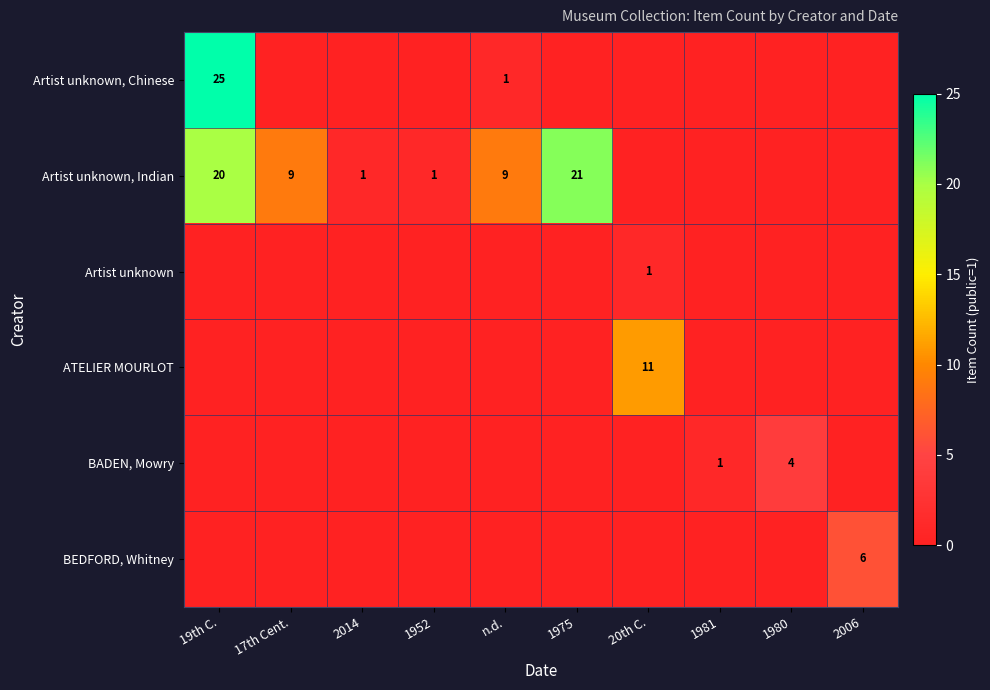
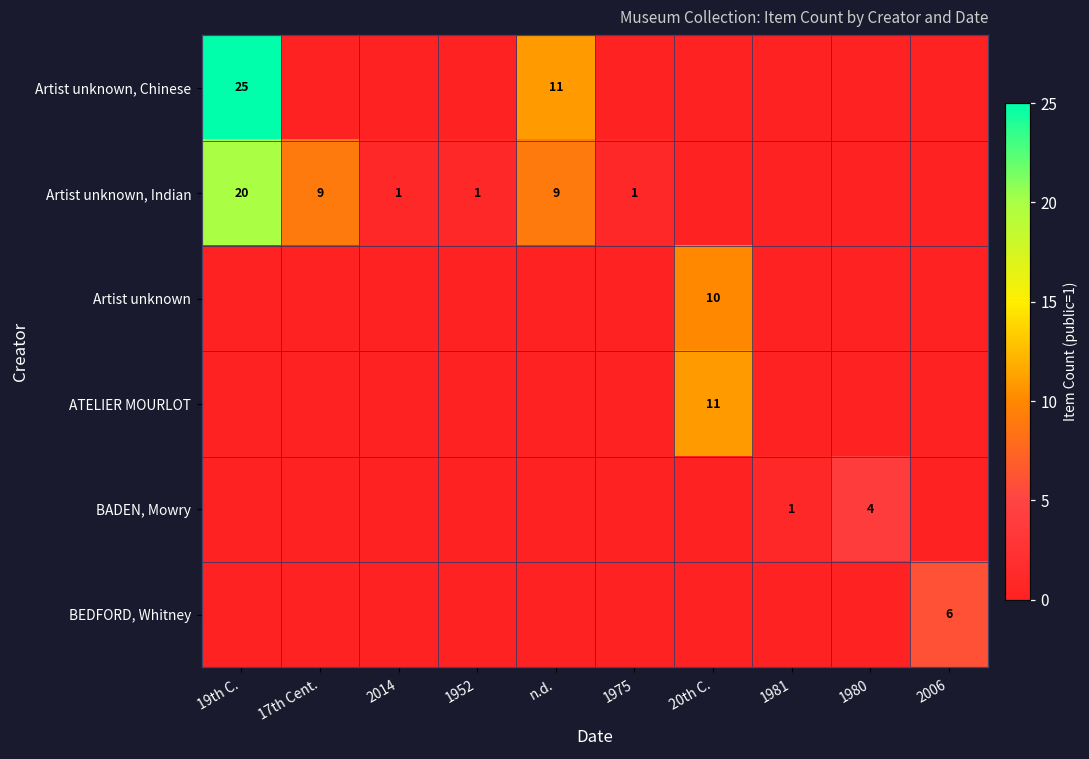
  {
    "Artist unknown, Chinese": {
      "19th C.": 25,
-     "n.d.": 1
+     "n.d.": 11
    },
    "Artist unknown, Indian": {
      "19th C.": 20,
      "17th Cent.": 9,
      "2014": 1,
      "1952": 1,
      "n.d.": 9,
-     "1975": 21
+     "1975": 1
    },
    "Artist unknown": {
-     "20th C.": 1
+     "20th C.": 10
    },
    "ATELIER MOURLOT": {
      "20th C.": 11
    },
    "BADEN, Mowry": {
      "1981": 1,
      "1980": 4
    },
    "BEDFORD, Whitney": {
      "2006": 6
    }
  }
